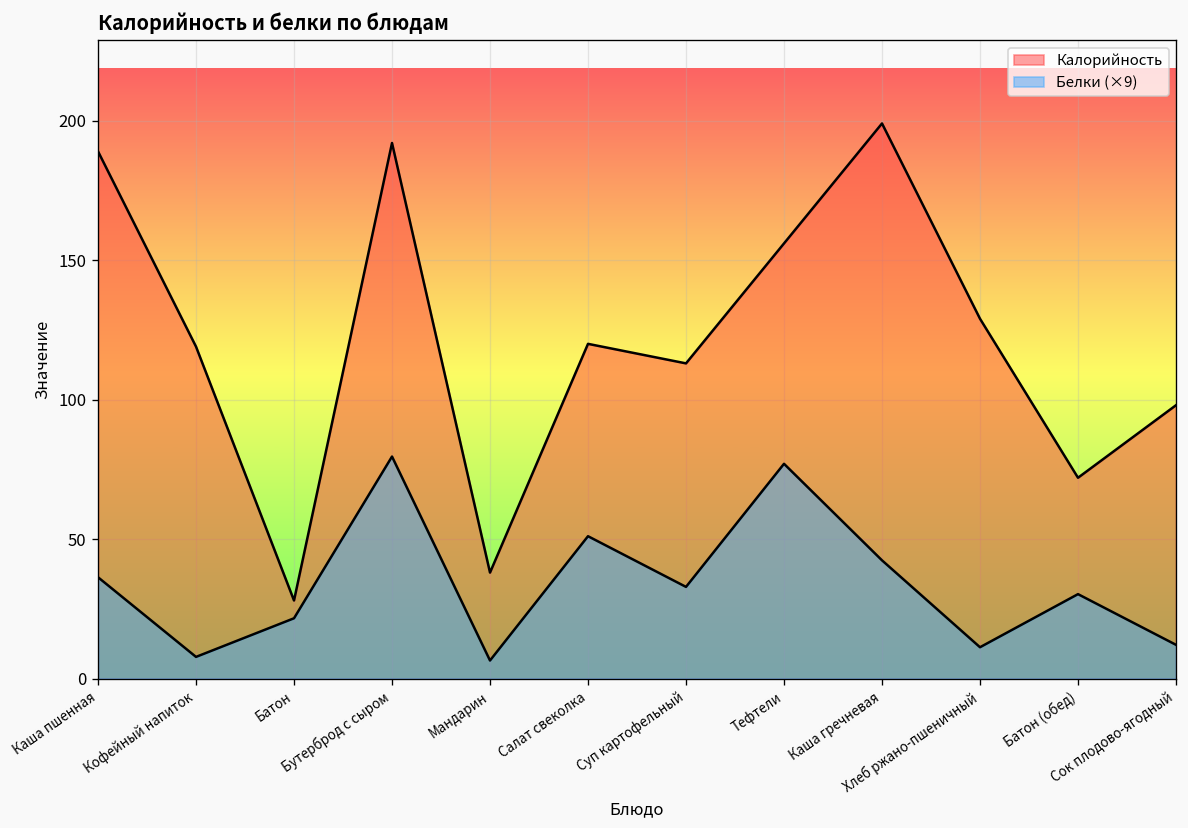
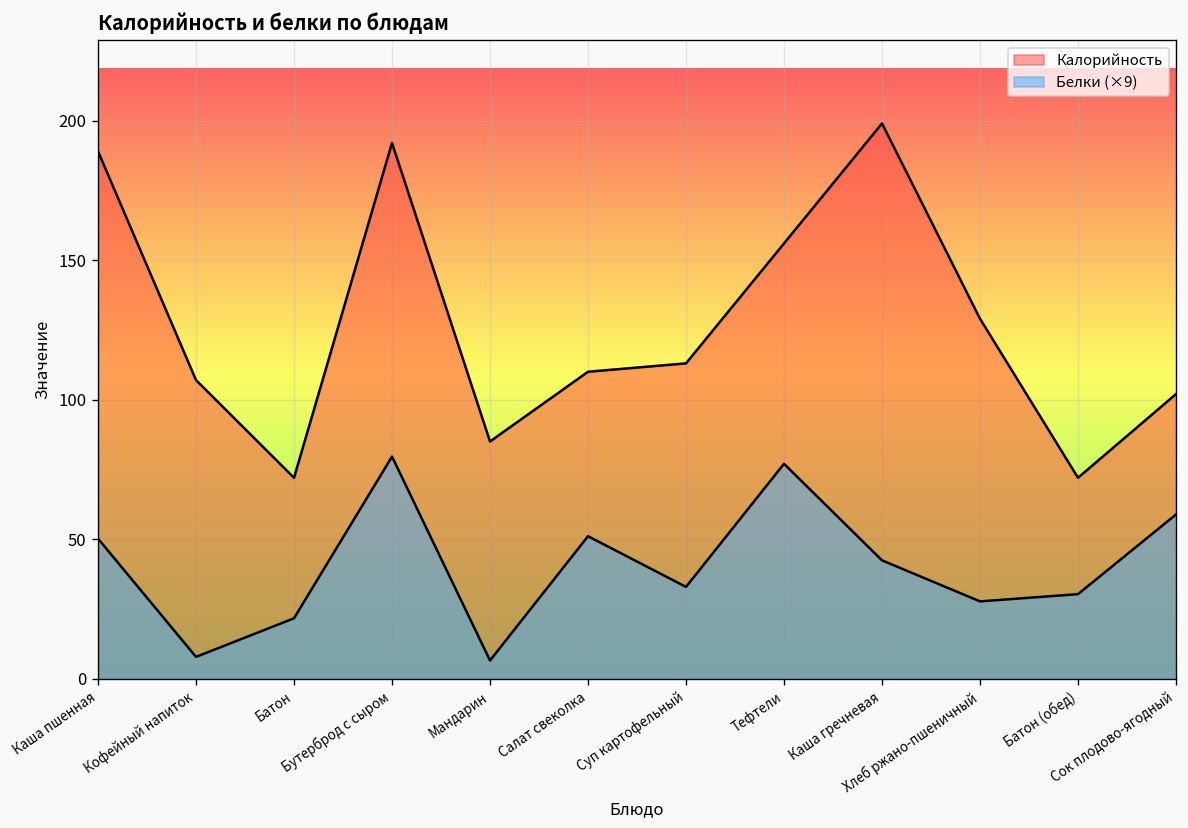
  {
    "Калорийность": {
      "Каша пшенная": 189,
-     "Кофейный напиток": 119,
-     "Батон": 28,
+     "Кофейный напиток": 107,
+     "Батон": 72,
      "Бутерброд с сыром": 192,
-     "Мандарин": 38,
-     "Салат свеколка": 120,
+     "Мандарин": 85,
+     "Салат свеколка": 110,
      "Суп картофельный": 113,
      "Тефтели": 156,
      "Каша гречневая": 199,
      "Хлеб ржано-пшеничный": 129,
      "Батон (обед)": 72,
-     "Сок плодово-ягодный": 98
+     "Сок плодово-ягодный": 102
    },
    "Белки (×9)": {
-     "Каша пшенная": 36,
+     "Каша пшенная": 50,
      "Кофейный напиток": 8,
      "Батон": 22,
      "Бутерброд с сыром": 80,
      "Мандарин": 6,
      "Салат свеколка": 51,
      "Суп картофельный": 33,
      "Тефтели": 77,
      "Каша гречневая": 42,
-     "Хлеб ржано-пшеничный": 11,
+     "Хлеб ржано-пшеничный": 28,
      "Батон (обед)": 30,
-     "Сок плодово-ягодный": 12
+     "Сок плодово-ягодный": 59
    }
  }
